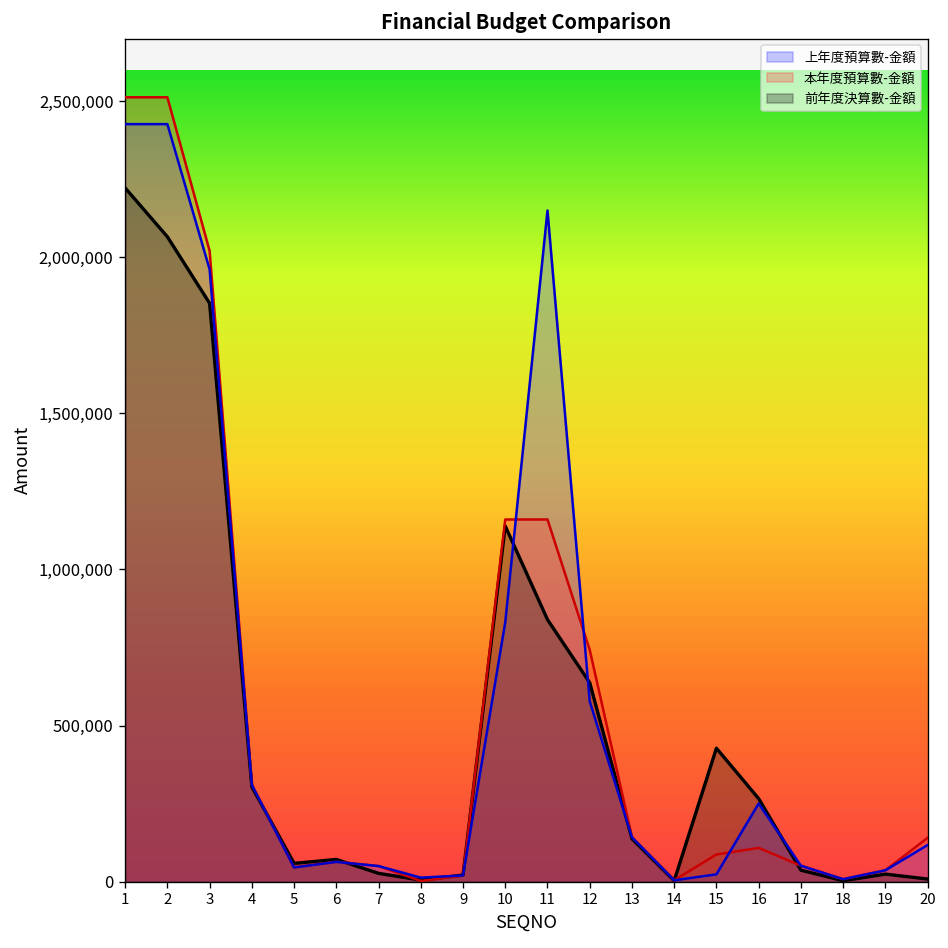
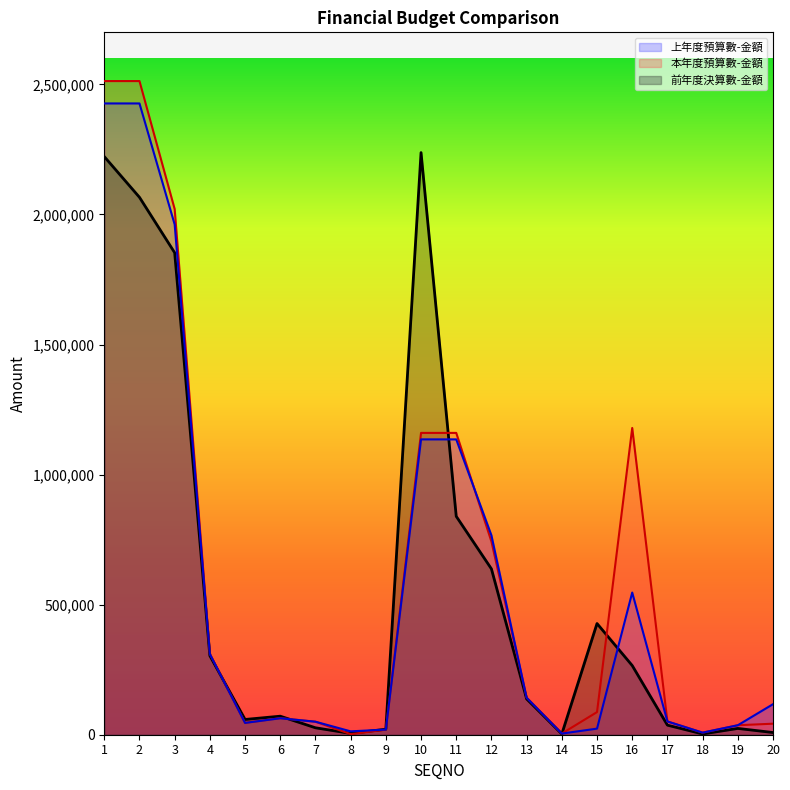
  {
    "前年度決算數-金額": {
      "1": "2,220,000",
      "2": "2,070,000",
      "3": "1,850,000",
      "5": "60,000",
      "7": "30,000",
-     "10": "1,140,000",
+     "10": "2,240,000",
      "11": "840,000",
      "12": "640,000",
      "15": "430,000",
      "16": "270,000",
      "17": "40,000",
      "19": "20,000",
      "20": "10,000"
    },
    "上年度預算數-金額": {
      "1": "2,430,000",
      "2": "2,430,000",
      "3": "1,960,000",
-     "10": "830,000",
-     "11": "2,150,000",
-     "12": "580,000",
+     "10": "1,140,000",
+     "11": "1,140,000",
+     "12": "770,000",
      "15": "20,000",
-     "16": "250,000",
+     "16": "550,000",
      "20": "120,000"
    },
    "本年度預算數-金額": {
      "1": "2,510,000",
      "2": "2,510,000",
      "3": "2,020,000",
      "10": "1,160,000",
      "11": "1,160,000",
      "12": "740,000",
      "15": "90,000",
-     "16": "110,000",
-     "20": "140,000"
+     "16": "1,180,000",
+     "20": "40,000"
    }
  }
